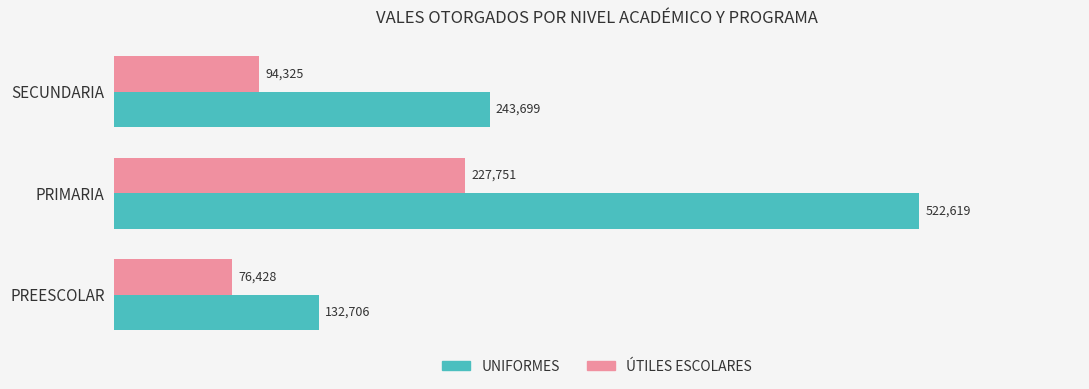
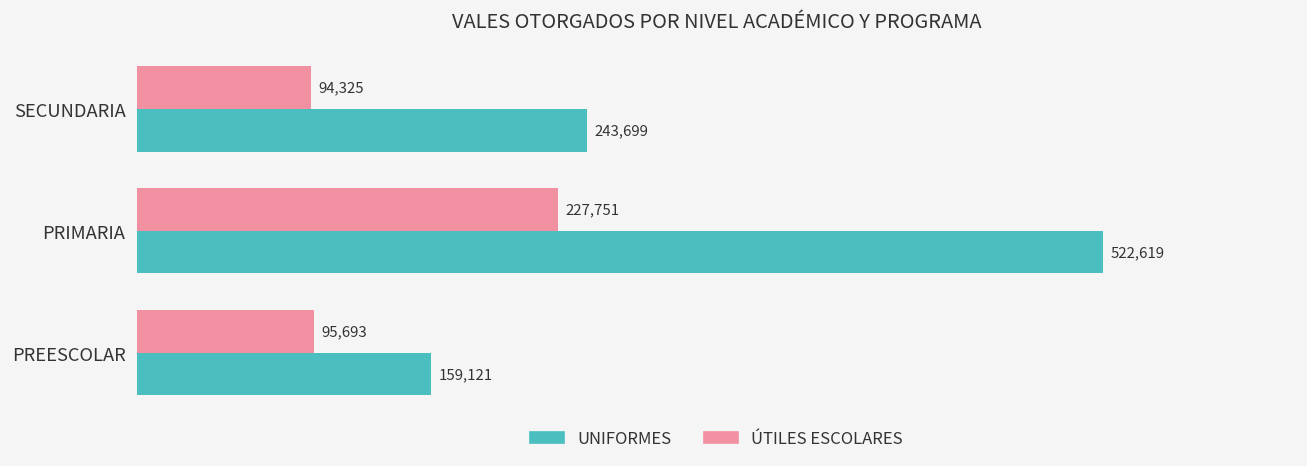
  {
    "UNIFORMES": {
      "SECUNDARIA": "243,699",
      "PRIMARIA": "522,619",
-     "PREESCOLAR": "132,706"
+     "PREESCOLAR": "159,121"
    },
    "ÚTILES ESCOLARES": {
      "SECUNDARIA": "94,325",
      "PRIMARIA": "227,751",
-     "PREESCOLAR": "76,428"
+     "PREESCOLAR": "95,693"
    }
  }
